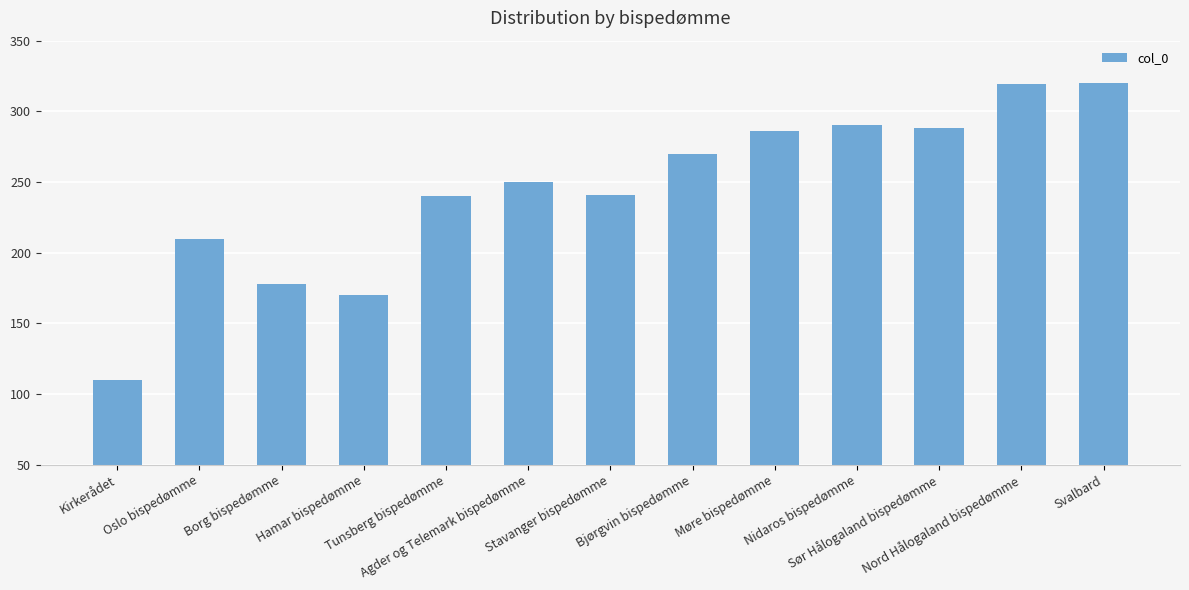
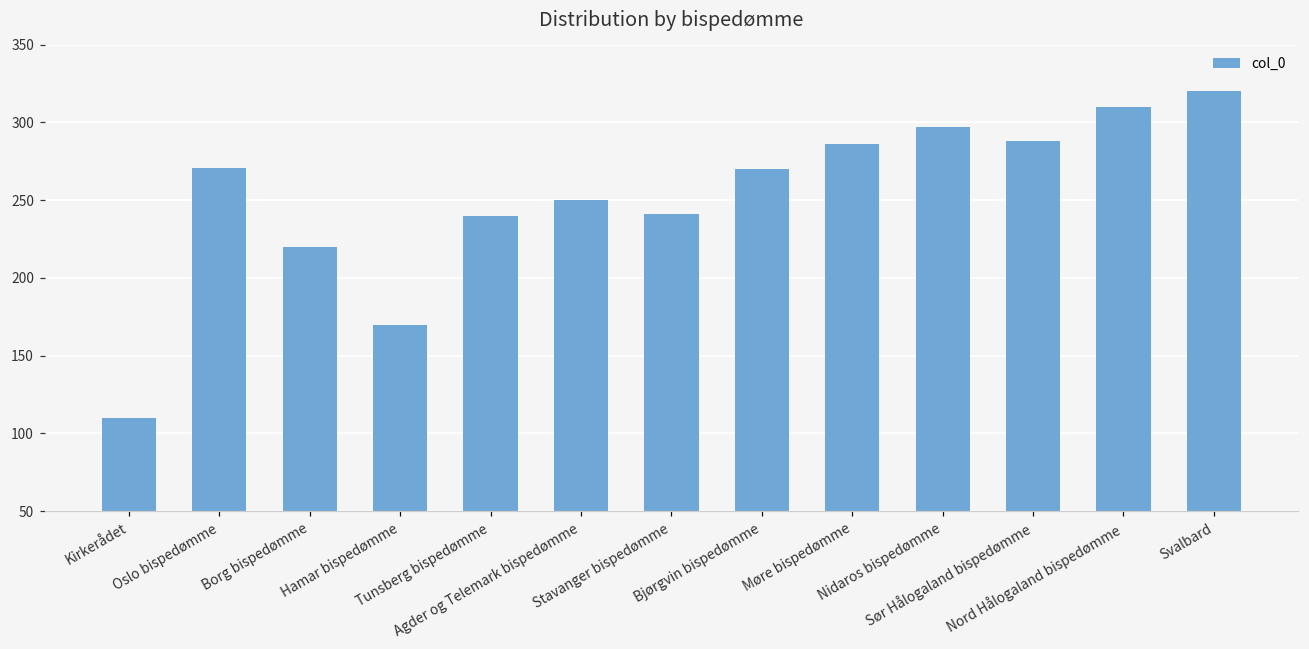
  {
    "Kirkerådet": 110,
-   "Oslo bispedømme": 210,
-   "Borg bispedømme": 178,
+   "Oslo bispedømme": 271,
+   "Borg bispedømme": 220,
    "Hamar bispedømme": 170,
    "Tunsberg bispedømme": 240,
    "Agder og Telemark bispedømme": 250,
    "Stavanger bispedømme": 241,
    "Bjørgvin bispedømme": 270,
    "Møre bispedømme": 286,
-   "Nidaros bispedømme": 290,
+   "Nidaros bispedømme": 297,
    "Sør Hålogaland bispedømme": 288,
-   "Nord Hålogaland bispedømme": 319,
+   "Nord Hålogaland bispedømme": 310,
    "Svalbard": 320
  }
